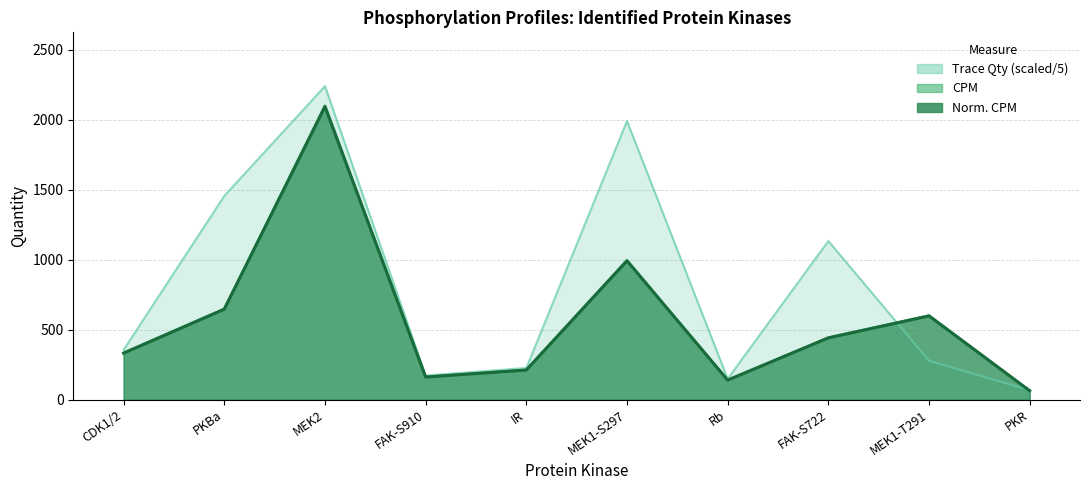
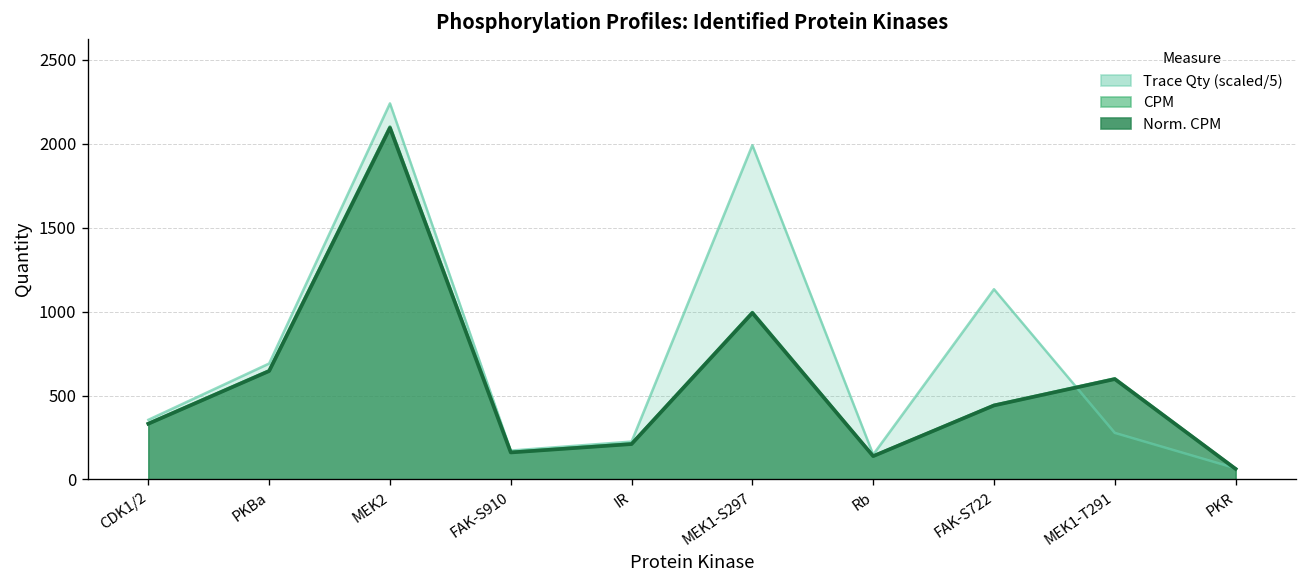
  {
    "Trace Qty (scaled/5)": {
      "CDK1/2": 360,
-     "PKBa": 1460,
+     "PKBa": 690,
      "MEK2": 2240,
      "MEK1-S297": 1990,
      "FAK-S722": 1130,
      "MEK1-T291": 280
    }
  }
